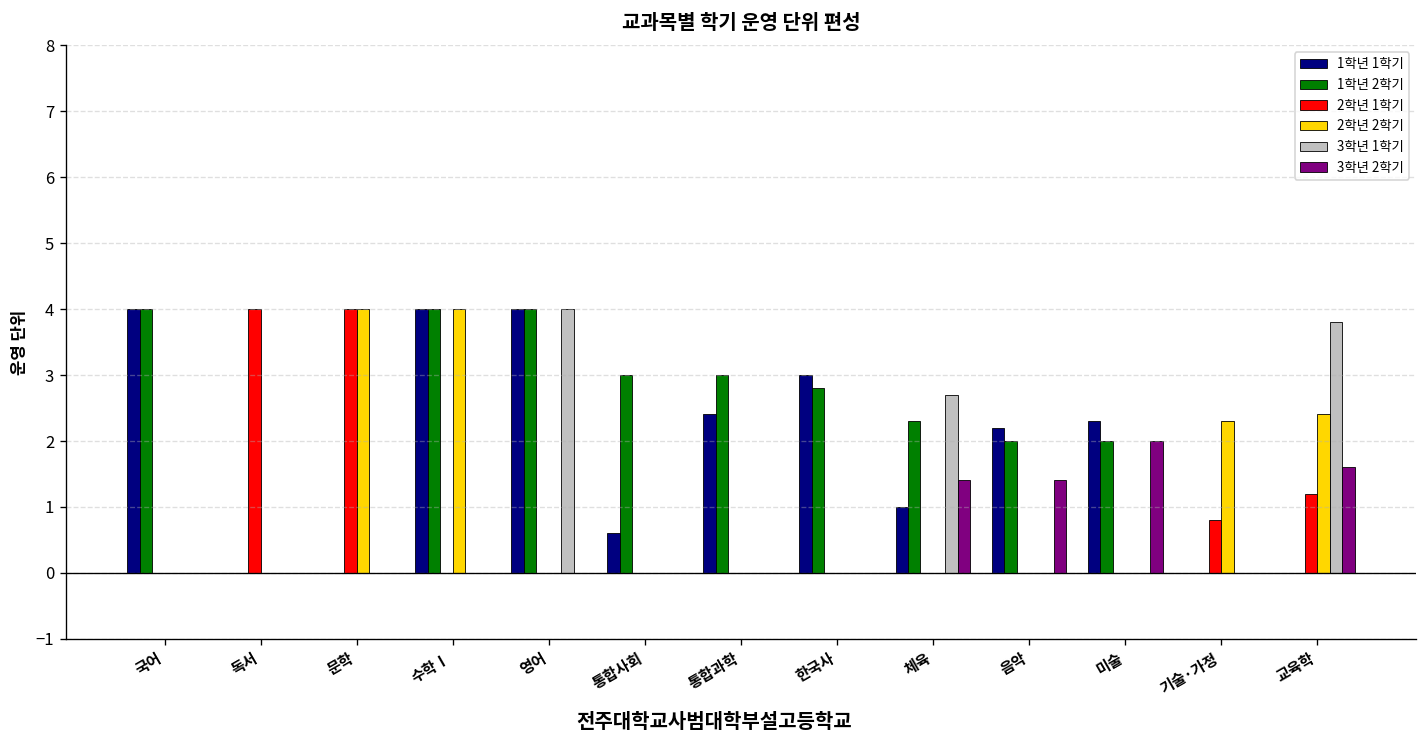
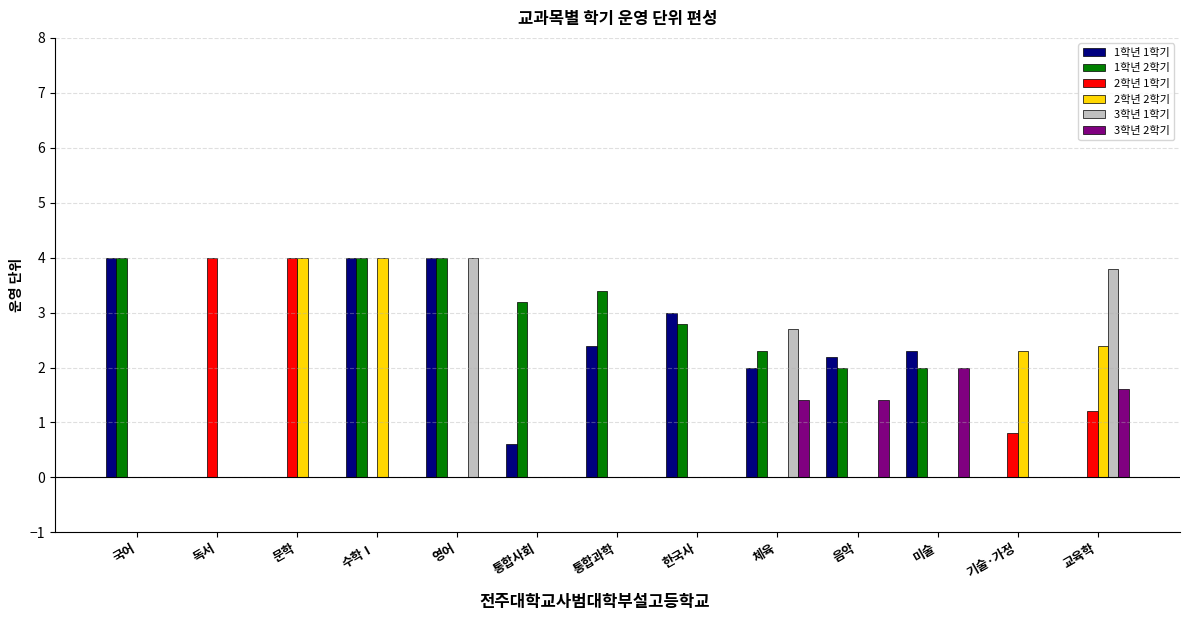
  {
    "1학년 1학기": {
      "국어": 4,
      "독서": 0,
      "문학": 0,
      "수학Ⅰ": 4,
      "영어": 4,
      "통합사회": 0.6,
      "통합과학": 2.4,
      "한국사": 3,
-     "체육": 1,
+     "체육": 2,
      "음악": 2.2,
      "미술": 2.3,
      "기술·가정": 0,
      "교육학": 0
    },
    "1학년 2학기": {
      "국어": 4.0,
      "독서": 0.0,
      "문학": 0.0,
      "수학Ⅰ": 4.0,
      "영어": 4.0,
-     "통합사회": 3.0,
-     "통합과학": 3.0,
+     "통합사회": 3.2,
+     "통합과학": 3.4,
      "한국사": 2.8,
      "체육": 2.3,
      "음악": 2.0,
      "미술": 2.0,
      "기술·가정": 0.0,
      "교육학": 0.0
    },
    "2학년 1학기": {
      "국어": 0.0,
      "독서": 4.0,
      "문학": 4.0,
      "수학Ⅰ": 0.0,
      "영어": 0.0,
      "통합사회": 0.0,
      "통합과학": 0.0,
      "한국사": 0.0,
      "체육": 0.0,
      "음악": 0.0,
      "미술": 0.0,
      "기술·가정": 0.8,
      "교육학": 1.2
    },
    "2학년 2학기": {
      "국어": 0.0,
      "독서": 0.0,
      "문학": 4.0,
      "수학Ⅰ": 4.0,
      "영어": 0.0,
      "통합사회": 0.0,
      "통합과학": 0.0,
      "한국사": 0.0,
      "체육": 0.0,
      "음악": 0.0,
      "미술": 0.0,
      "기술·가정": 2.3,
      "교육학": 2.4
    },
    "3학년 1학기": {
      "국어": 0.0,
      "독서": 0.0,
      "문학": 0.0,
      "수학Ⅰ": 0.0,
      "영어": 4.0,
      "통합사회": 0.0,
      "통합과학": 0.0,
      "한국사": 0.0,
      "체육": 2.7,
      "음악": 0.0,
      "미술": 0.0,
      "기술·가정": 0.0,
      "교육학": 3.8
    },
    "3학년 2학기": {
      "국어": 0.0,
      "독서": 0.0,
      "문학": 0.0,
      "수학Ⅰ": 0.0,
      "영어": 0.0,
      "통합사회": 0.0,
      "통합과학": 0.0,
      "한국사": 0.0,
      "체육": 1.4,
      "음악": 1.4,
      "미술": 2.0,
      "기술·가정": 0.0,
      "교육학": 1.6
    }
  }
